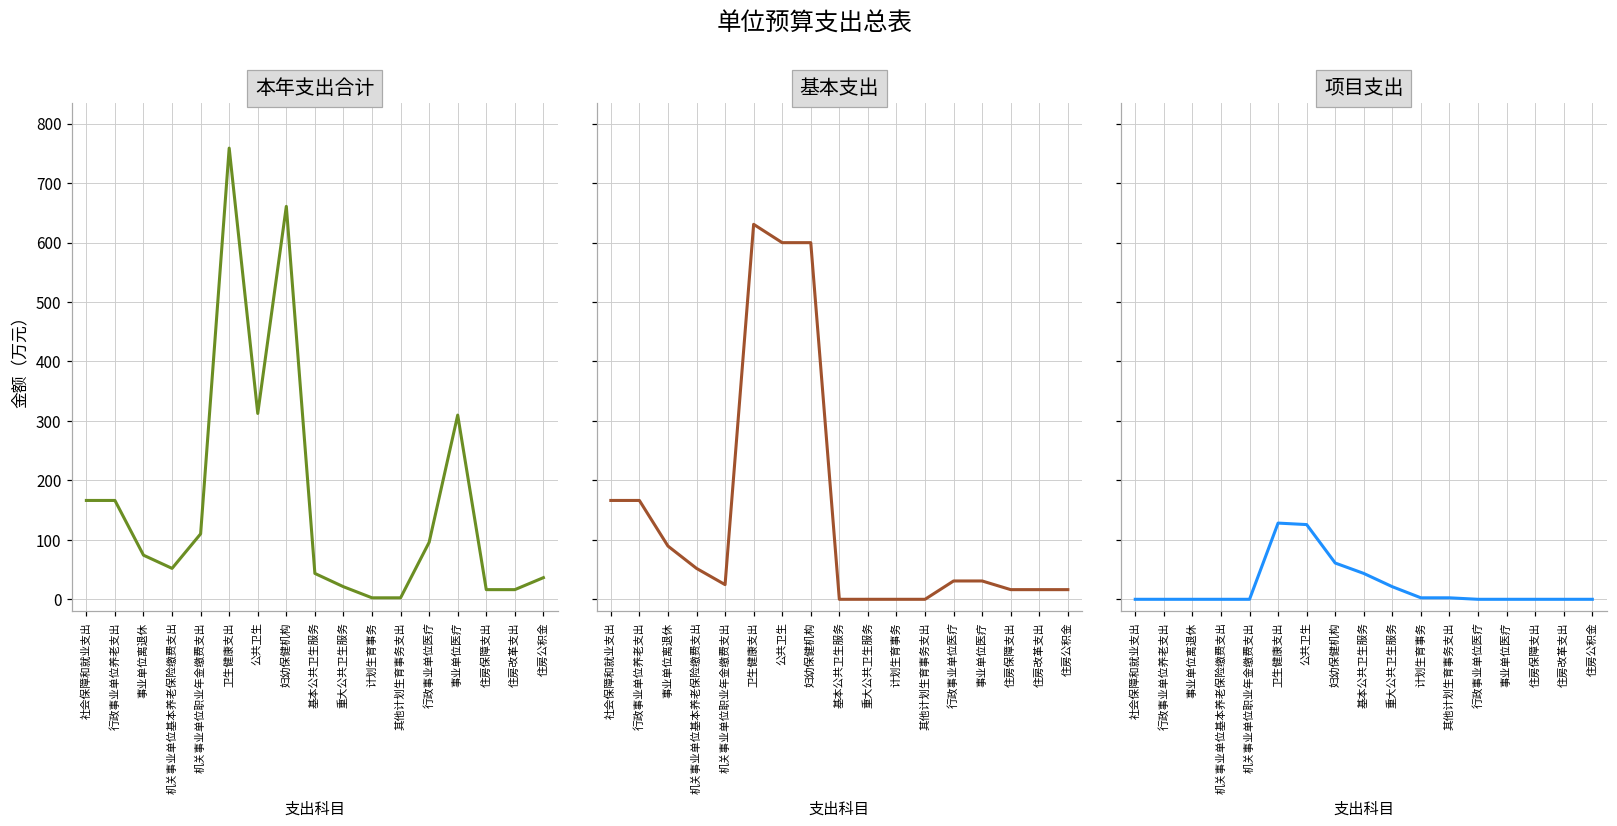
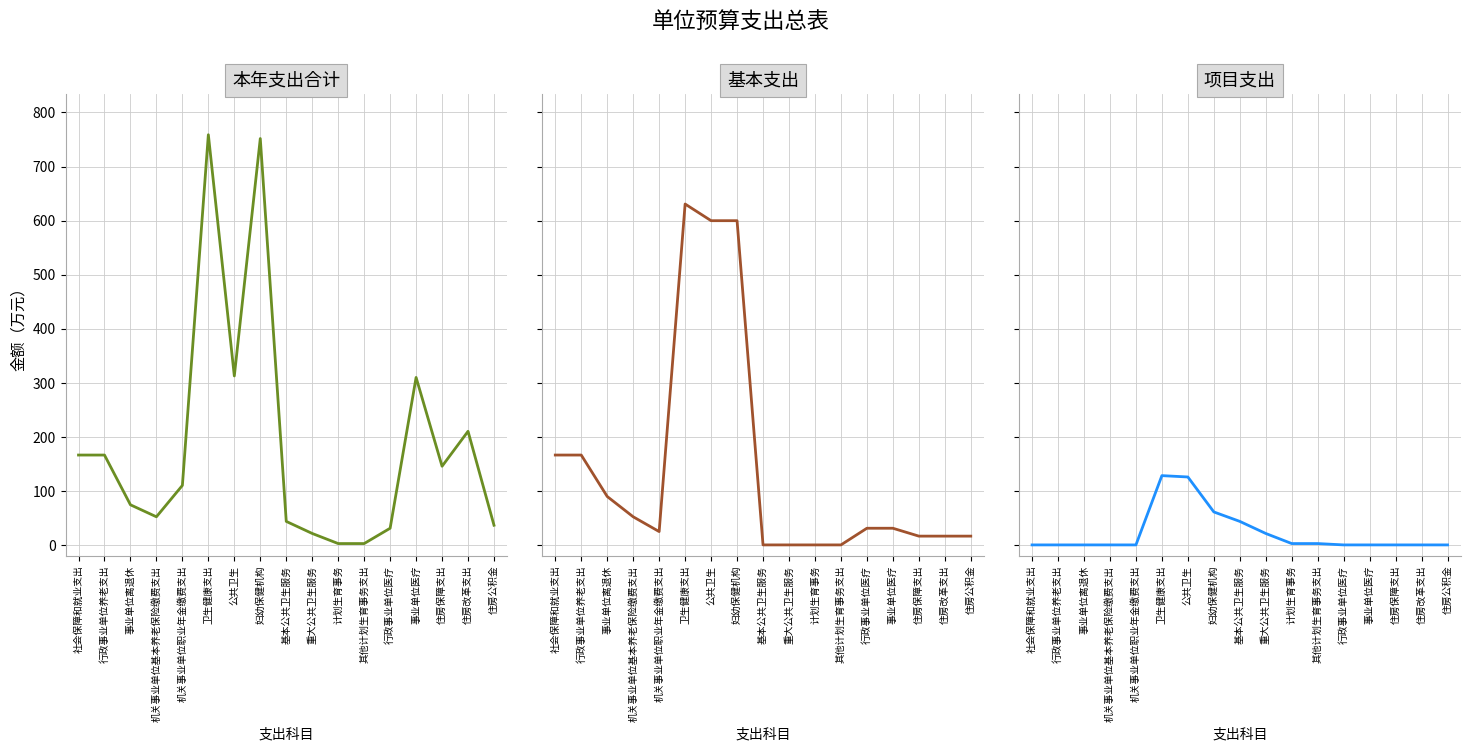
  {
    "本年支出合计": {
      "社会保障和就业支出": 170,
      "行政事业单位养老支出": 170,
      "事业单位离退休": 70,
      "机关事业单位基本养老保险缴费支出": 50,
      "机关事业单位职业年金缴费支出": 110,
      "卫生健康支出": 760,
      "公共卫生": 310,
-     "妇幼保健机构": 660,
+     "妇幼保健机构": 750,
      "基本公共卫生服务": 40,
      "重大公共卫生服务": 20,
      "计划生育事务": 0,
      "其他计划生育事务支出": 0,
-     "行政事业单位医疗": 100,
+     "行政事业单位医疗": 30,
      "事业单位医疗": 310,
-     "住房保障支出": 20,
-     "住房改革支出": 20,
+     "住房保障支出": 150,
+     "住房改革支出": 210,
      "住房公积金": 40
    }
  }
